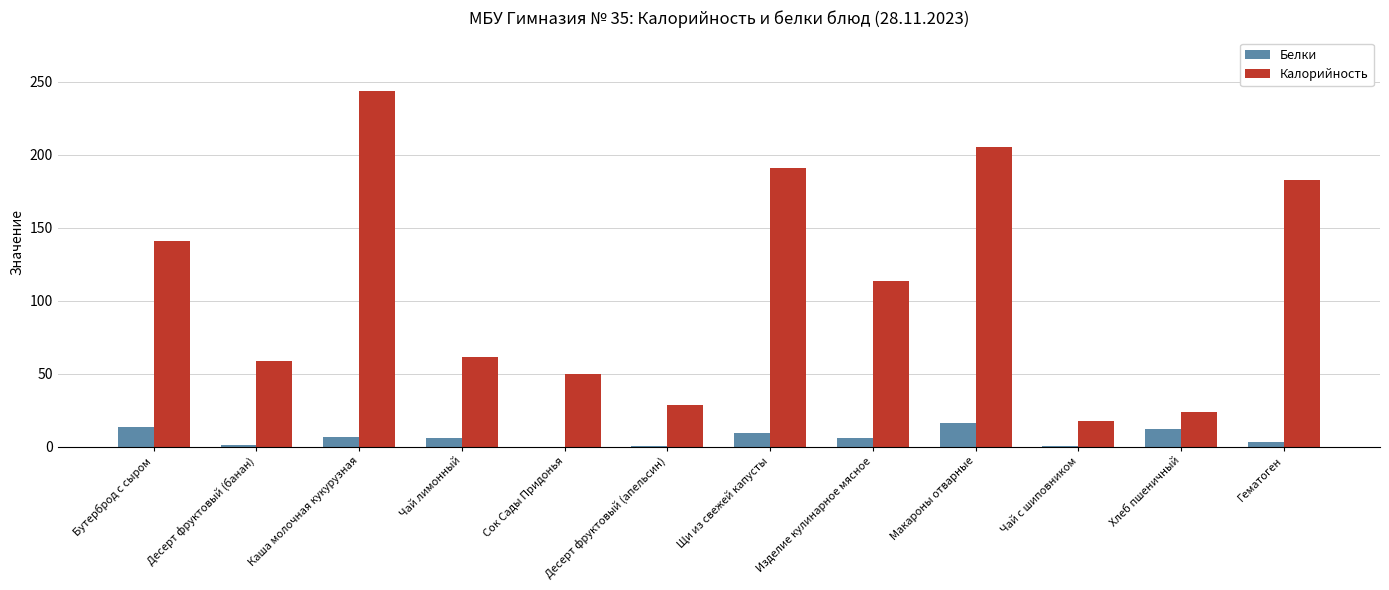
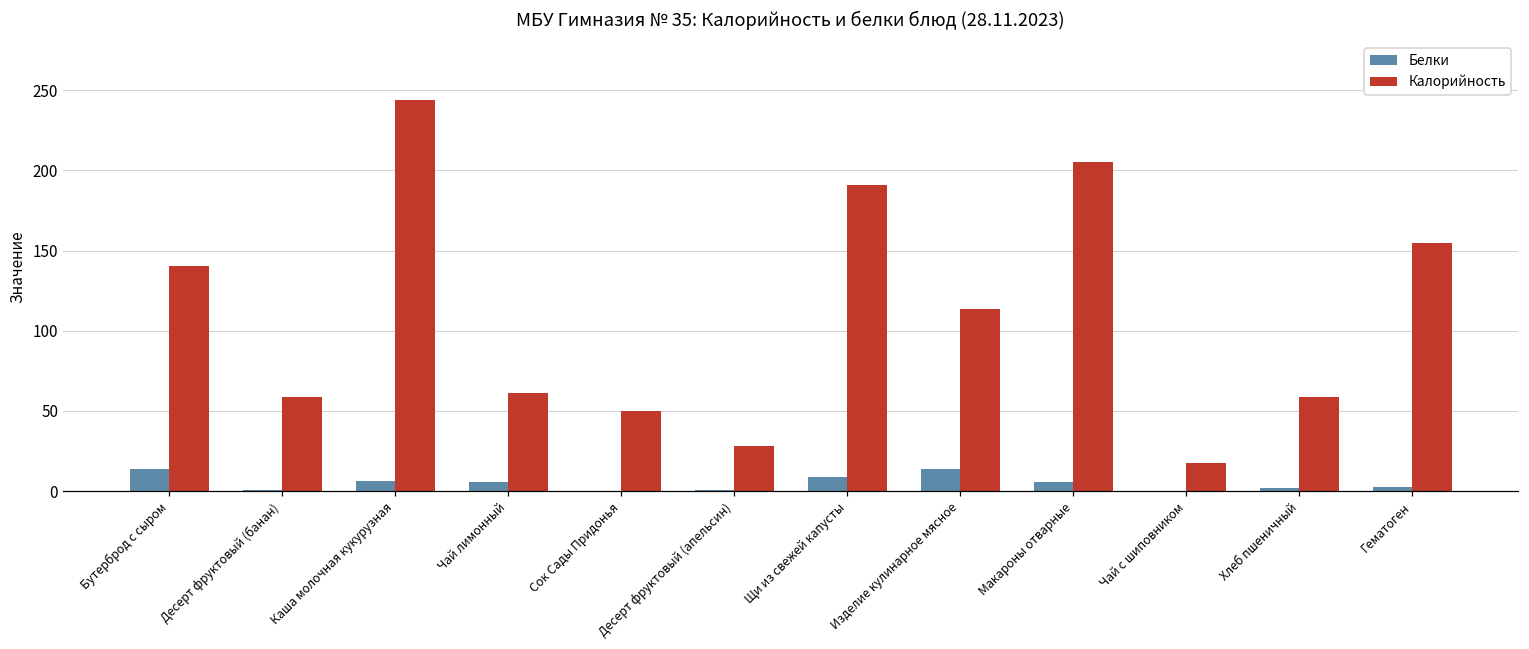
  {
    "Белки": {
      "Бутерброд с сыром": 14,
      "Каша молочная кукурузная": 7,
      "Чай лимонный": 6,
      "Сок Сады Придонья": 0,
      "Щи из свежей капусты": 9,
-     "Изделие кулинарное мясное": 6,
-     "Макароны отварные": 16,
-     "Хлеб пшеничный": 12,
+     "Изделие кулинарное мясное": 14,
+     "Макароны отварные": 6,
+     "Хлеб пшеничный": 2,
      "Гематоген": 3
    },
    "Калорийность": {
      "Бутерброд с сыром": 141,
      "Десерт фруктовый (банан)": 59,
      "Каша молочная кукурузная": 244,
      "Чай лимонный": 61,
      "Сок Сады Придонья": 50,
      "Десерт фруктовый (апельсин)": 28,
      "Щи из свежей капусты": 191,
      "Изделие кулинарное мясное": 114,
      "Макароны отварные": 205,
      "Чай с шиповником": 18,
-     "Хлеб пшеничный": 24,
-     "Гематоген": 182
+     "Хлеб пшеничный": 59,
+     "Гематоген": 155
    }
  }
